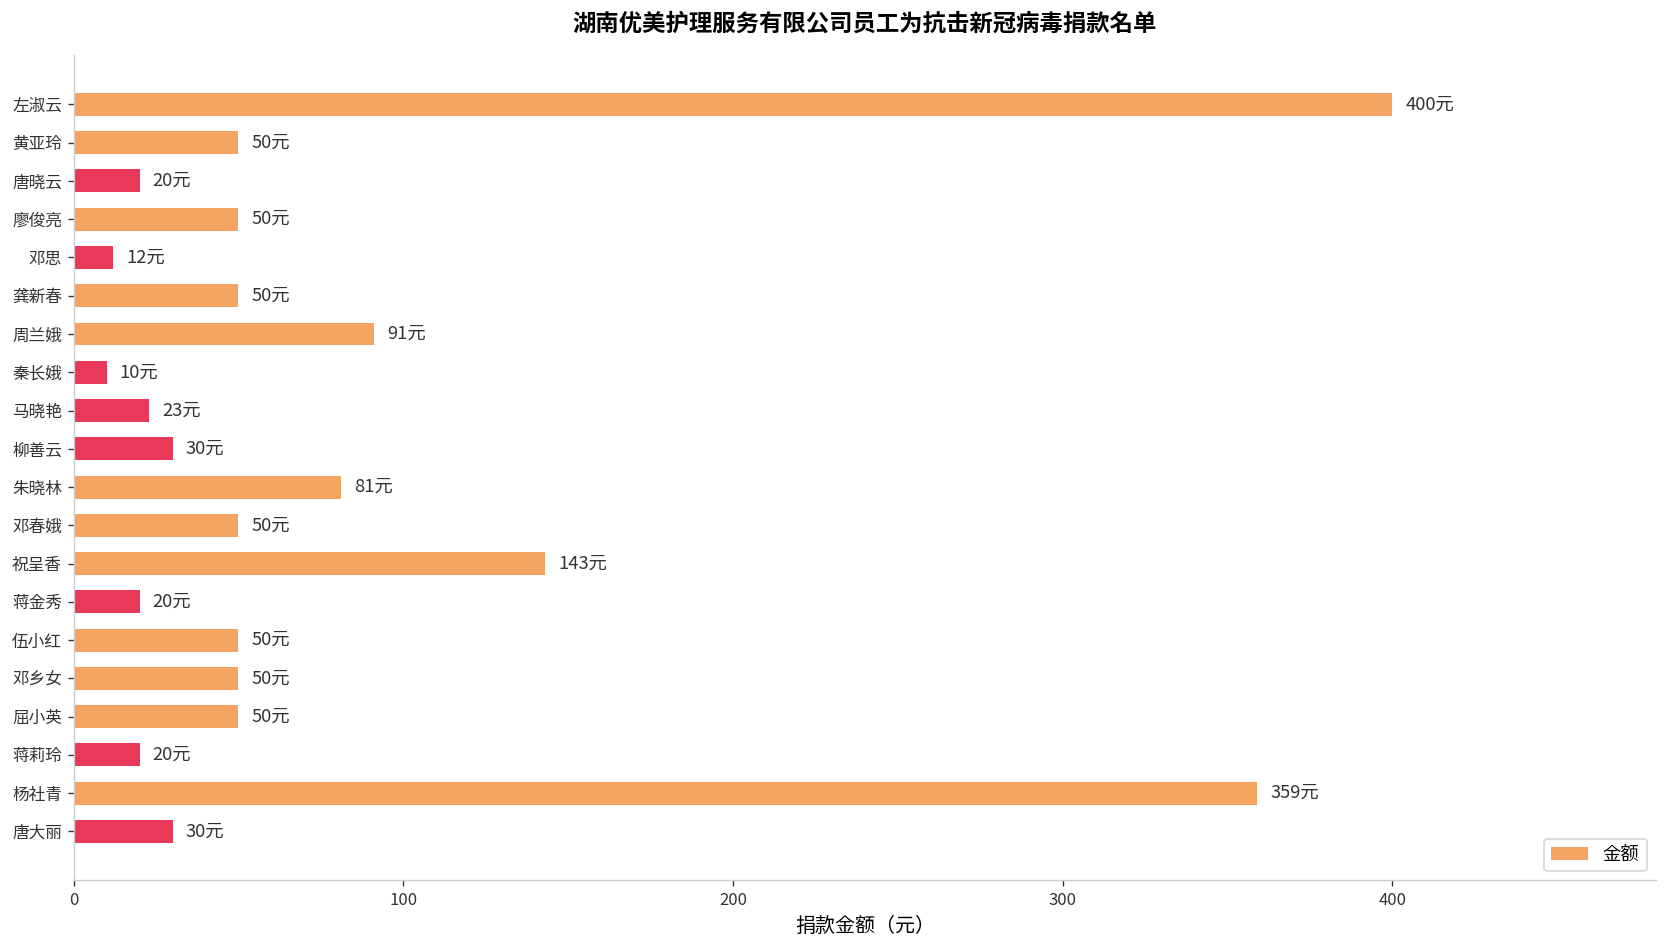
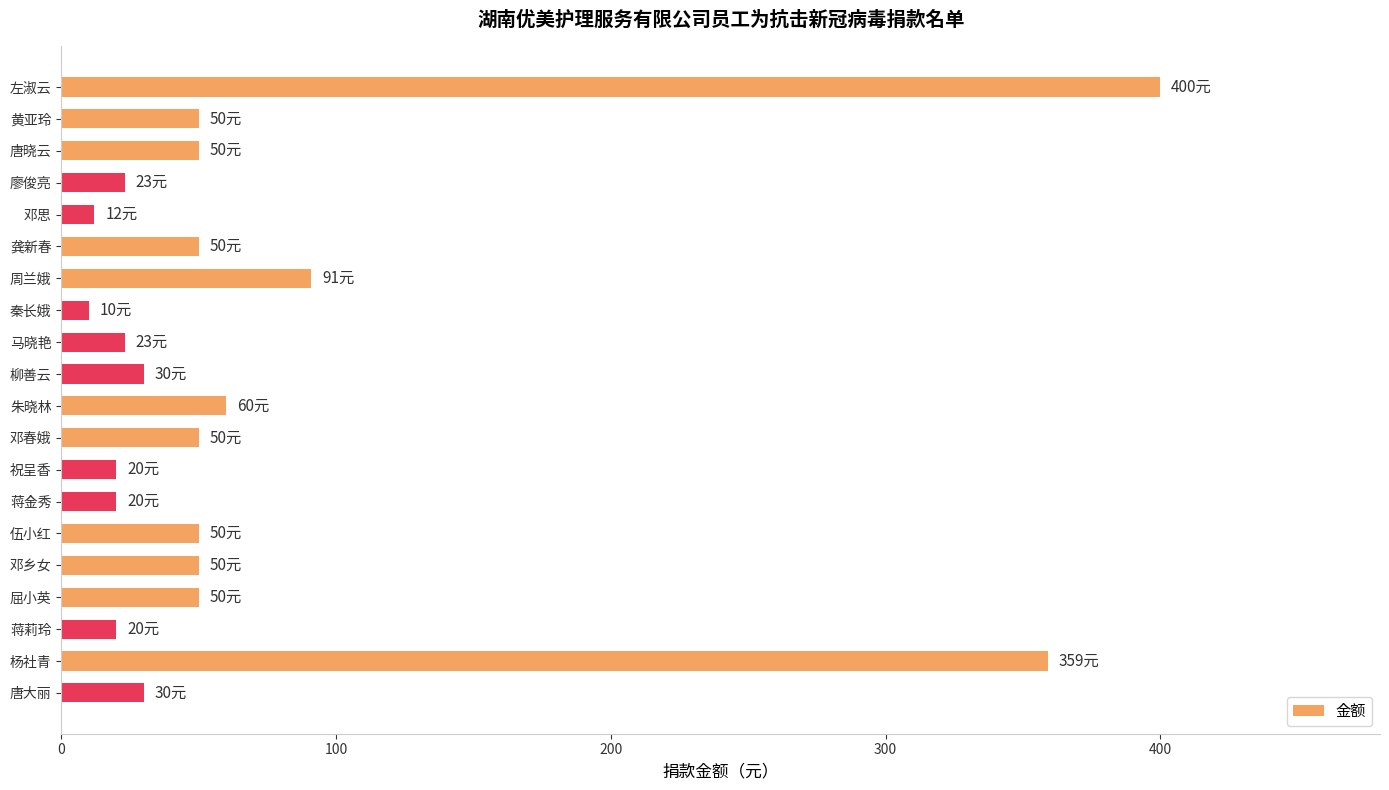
  {
    "左淑云": "400元",
    "黄亚玲": "50元",
-   "唐晓云": "20元",
-   "廖俊亮": "50元",
+   "唐晓云": "50元",
+   "廖俊亮": "23元",
    "邓思": "12元",
    "龚新春": "50元",
    "周兰娥": "91元",
    "秦长娥": "10元",
    "马晓艳": "23元",
    "柳善云": "30元",
-   "朱晓林": "81元",
+   "朱晓林": "60元",
    "邓春娥": "50元",
-   "祝呈香": "143元",
+   "祝呈香": "20元",
    "蒋金秀": "20元",
    "伍小红": "50元",
    "邓乡女": "50元",
    "屈小英": "50元",
    "蒋莉玲": "20元",
    "杨社青": "359元",
    "唐大丽": "30元"
  }
